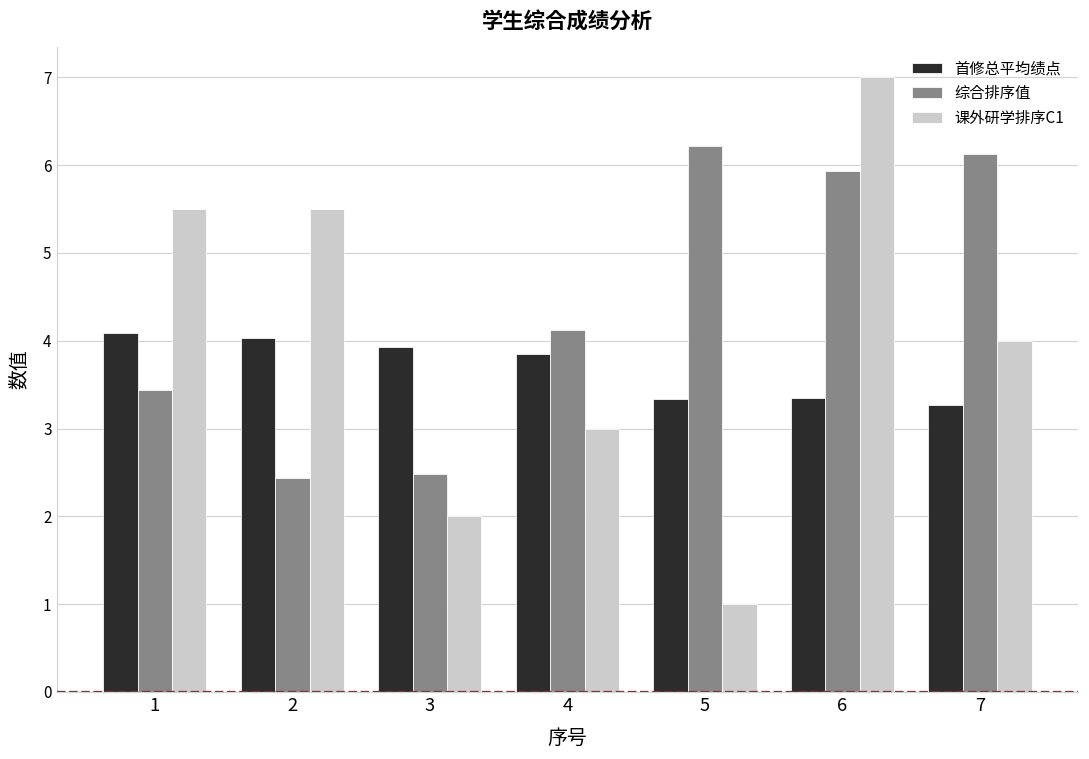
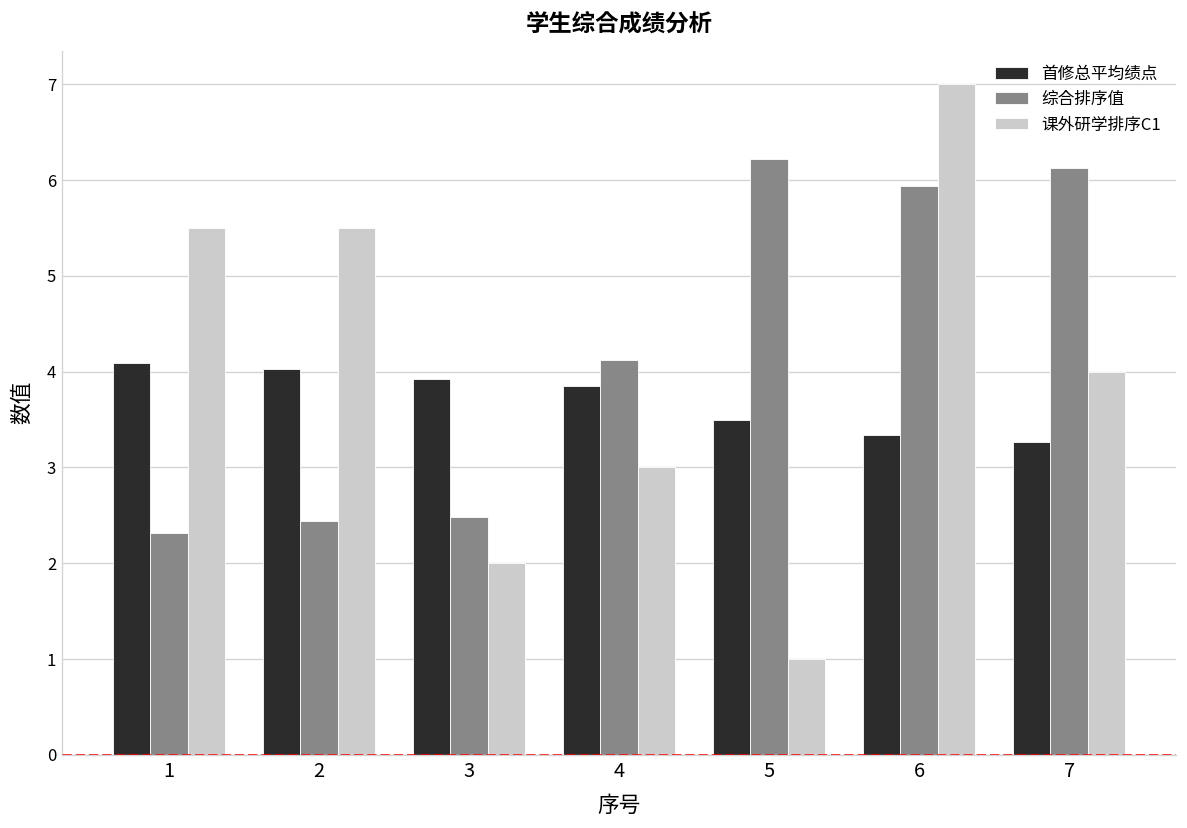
  {
    "首修总平均绩点": {
      "1": 4.1,
      "2": 4.0,
      "3": 3.9,
      "4": 3.9,
-     "5": 3.3,
+     "5": 3.5,
      "6": 3.3,
      "7": 3.3
    },
    "综合排序值": {
-     "1": 3.4,
+     "1": 2.3,
      "2": 2.4,
      "3": 2.5,
      "4": 4.1,
      "5": 6.2,
      "6": 5.9,
      "7": 6.1
    },
    "课外研学排序C1": {
      "1": 5.5,
      "2": 5.5,
      "3": 2.0,
      "4": 3.0,
      "5": 1.0,
      "6": 7.0,
      "7": 4.0
    }
  }
